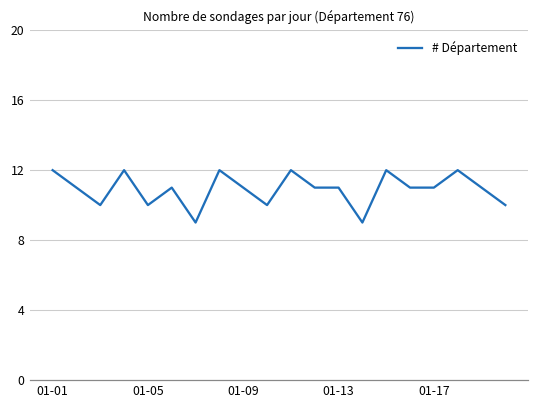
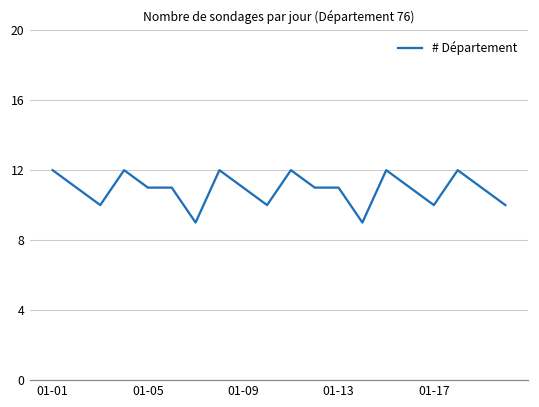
  {
    "01-01": 12,
-   "01-05": 10,
+   "01-05": 11,
    "01-09": 11,
    "01-13": 11,
-   "01-17": 11
+   "01-17": 10
  }
